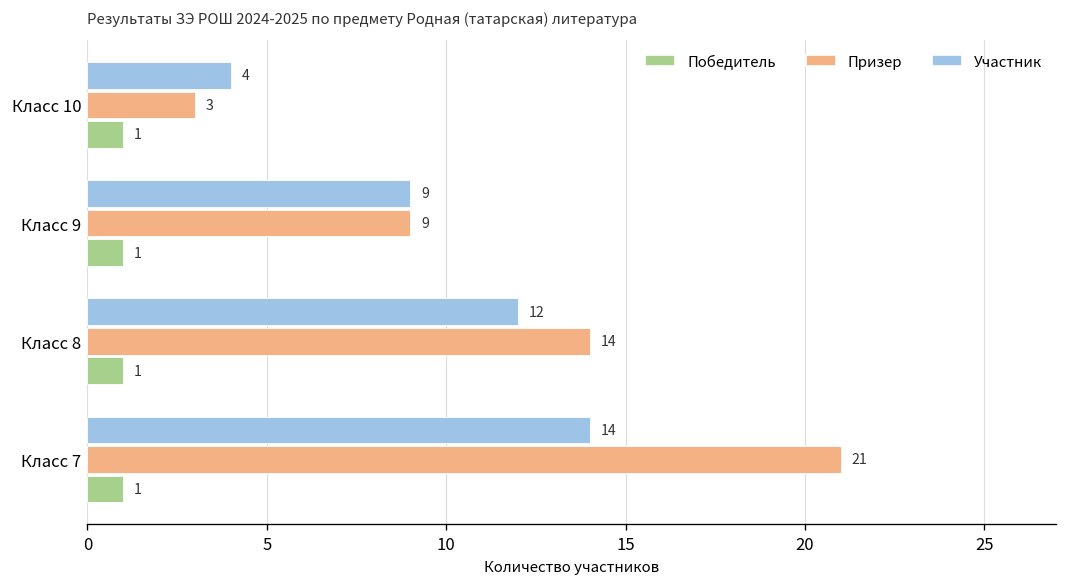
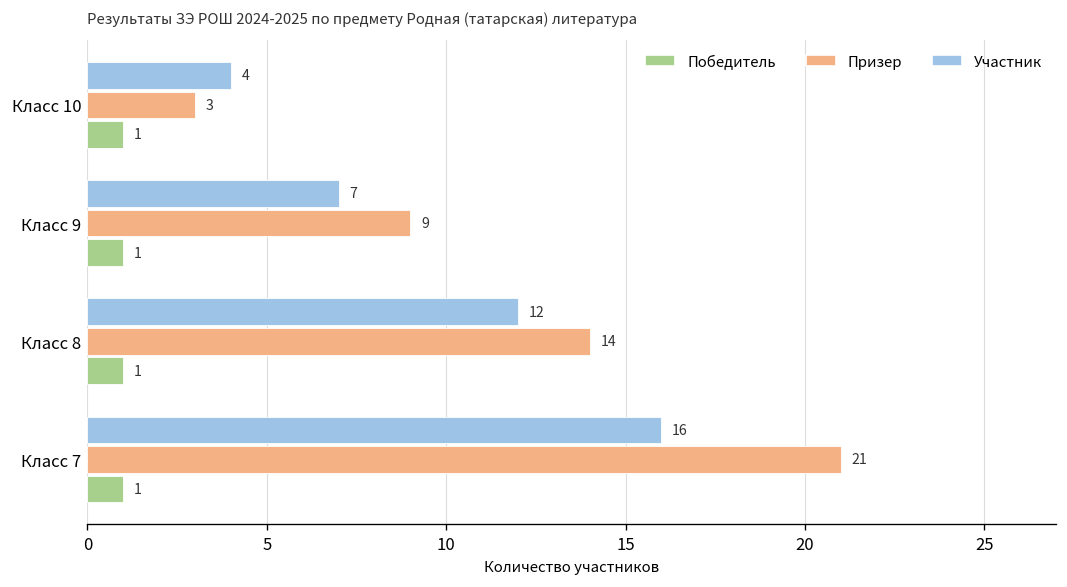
  {
    "Победитель": {
      "Класс 10": 1,
      "Класс 9": 1,
      "Класс 8": 1,
      "Класс 7": 1
    },
    "Призер": {
      "Класс 10": 3,
      "Класс 9": 9,
      "Класс 8": 14,
      "Класс 7": 21
    },
    "Участник": {
      "Класс 10": 4,
-     "Класс 9": 9,
+     "Класс 9": 7,
      "Класс 8": 12,
-     "Класс 7": 14
+     "Класс 7": 16
    }
  }
